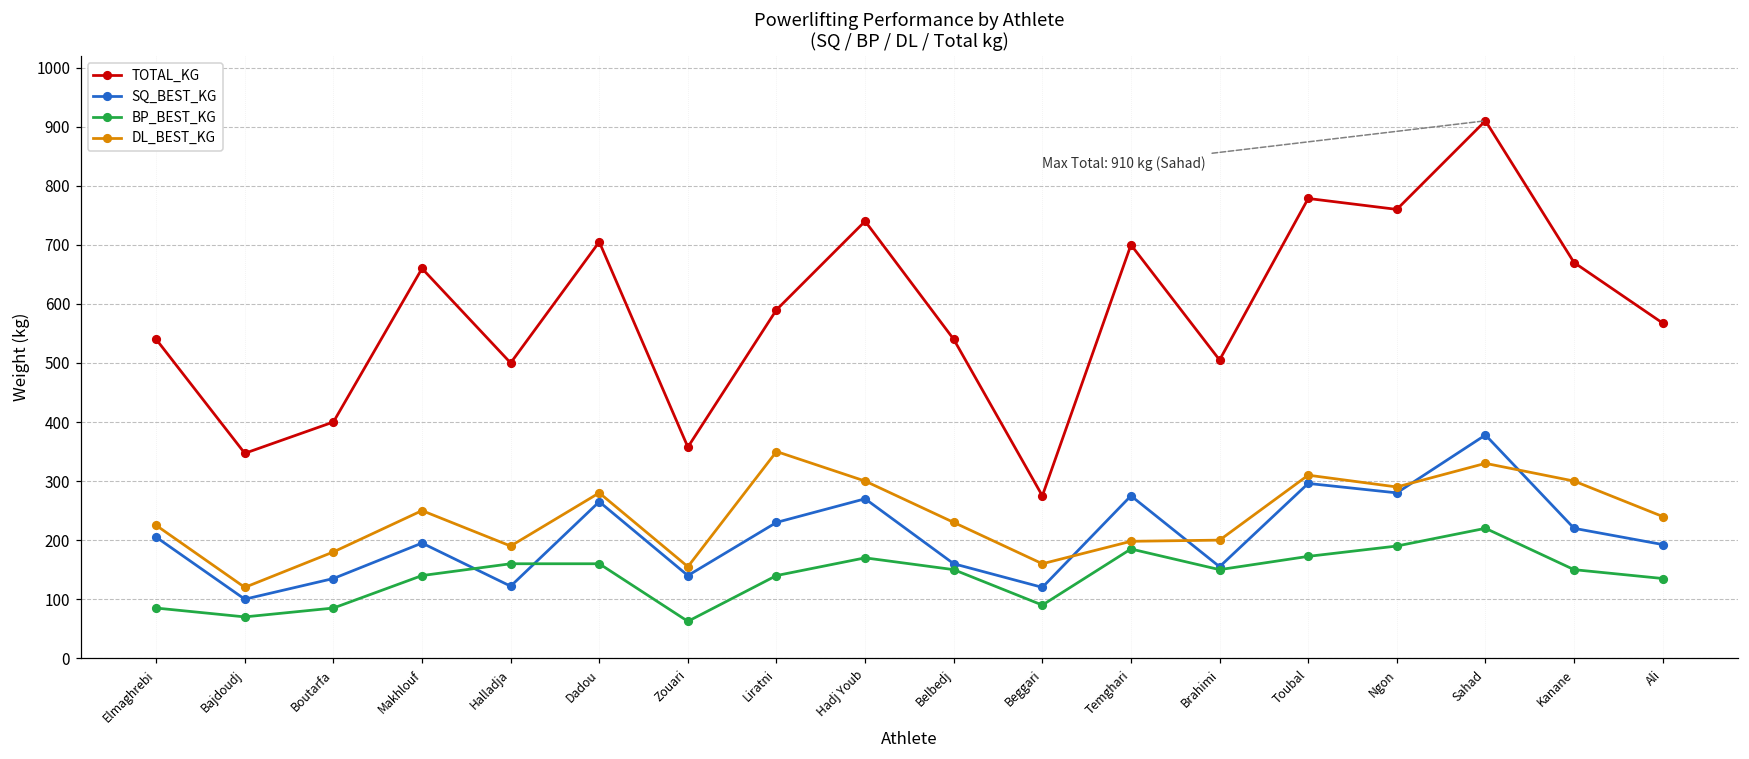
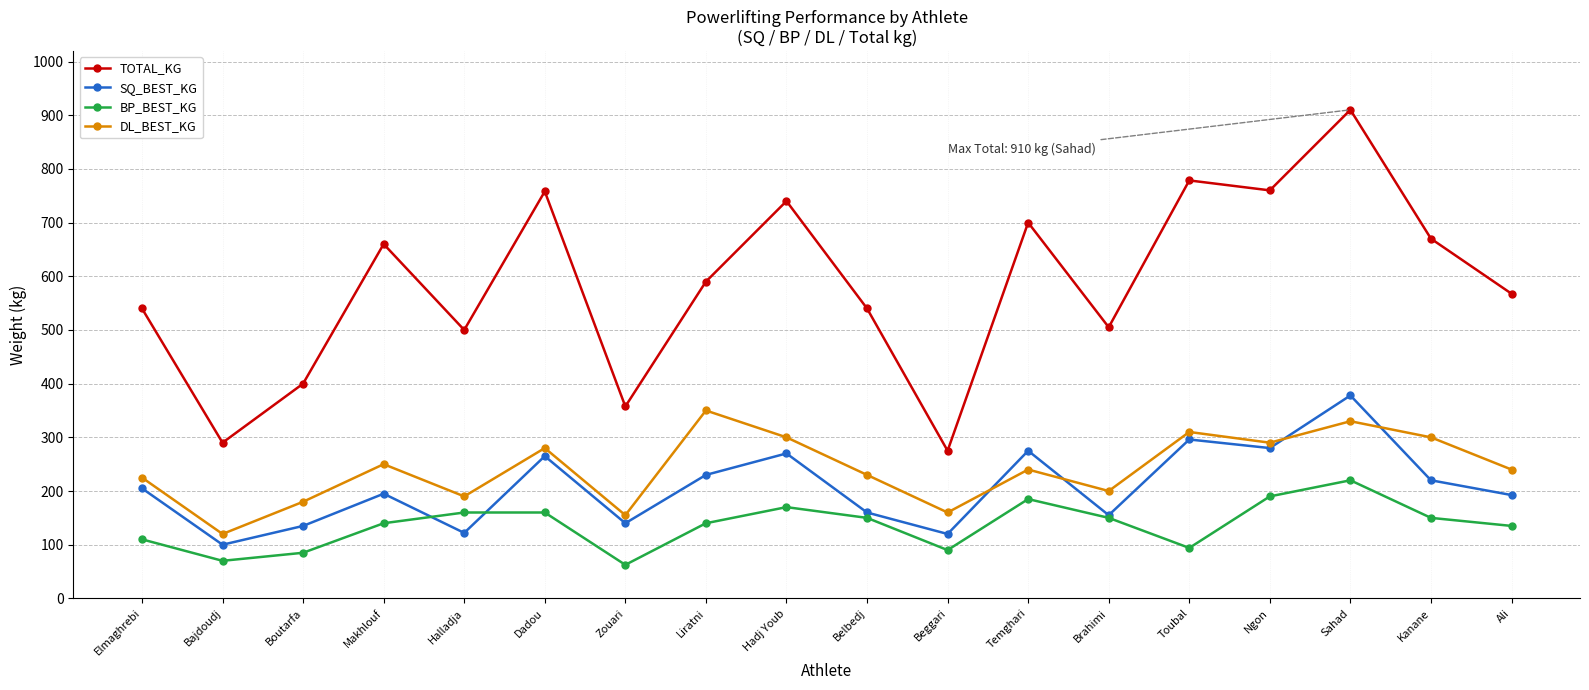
  {
    "TOTAL_KG": {
      "Elmaghrebi": 540,
-     "Bajdoudj": 350,
+     "Bajdoudj": 290,
      "Boutarfa": 400,
      "Makhlouf": 660,
      "Halladja": 500,
-     "Dadou": 710,
+     "Dadou": 760,
      "Zouari": 360,
      "Liratni": 590,
      "Hadj Youb": 740,
      "Belbedj": 540,
      "Beggari": 280,
      "Temghari": 700,
      "Brahimi": 510,
      "Toubal": 780,
      "Ngon": 760,
      "Kanane": 670,
      "Ali": 570
    },
    "SQ_BEST_KG": {
      "Elmaghrebi": 210,
      "Bajdoudj": 100,
      "Boutarfa": 140,
      "Makhlouf": 200,
      "Halladja": 120,
      "Dadou": 270,
      "Zouari": 140,
      "Liratni": 230,
      "Hadj Youb": 270,
      "Belbedj": 160,
      "Beggari": 120,
      "Temghari": 280,
      "Brahimi": 160,
      "Toubal": 300,
      "Ngon": 280,
      "Sahad": 380,
      "Kanane": 220,
      "Ali": 190
    },
    "BP_BEST_KG": {
-     "Elmaghrebi": 90,
+     "Elmaghrebi": 110,
      "Bajdoudj": 70,
      "Boutarfa": 90,
      "Makhlouf": 140,
      "Halladja": 160,
      "Dadou": 160,
      "Zouari": 60,
      "Liratni": 140,
      "Hadj Youb": 170,
      "Belbedj": 150,
      "Beggari": 90,
      "Temghari": 190,
      "Brahimi": 150,
-     "Toubal": 170,
+     "Toubal": 90,
      "Ngon": 190,
      "Sahad": 220,
      "Kanane": 150,
      "Ali": 140
    },
    "DL_BEST_KG": {
      "Elmaghrebi": 230,
      "Bajdoudj": 120,
      "Boutarfa": 180,
      "Makhlouf": 250,
      "Halladja": 190,
      "Dadou": 280,
      "Zouari": 160,
      "Liratni": 350,
      "Hadj Youb": 300,
      "Belbedj": 230,
      "Beggari": 160,
-     "Temghari": 200,
+     "Temghari": 240,
      "Brahimi": 200,
      "Toubal": 310,
      "Ngon": 290,
      "Sahad": 330,
      "Kanane": 300,
      "Ali": 240
    }
  }
